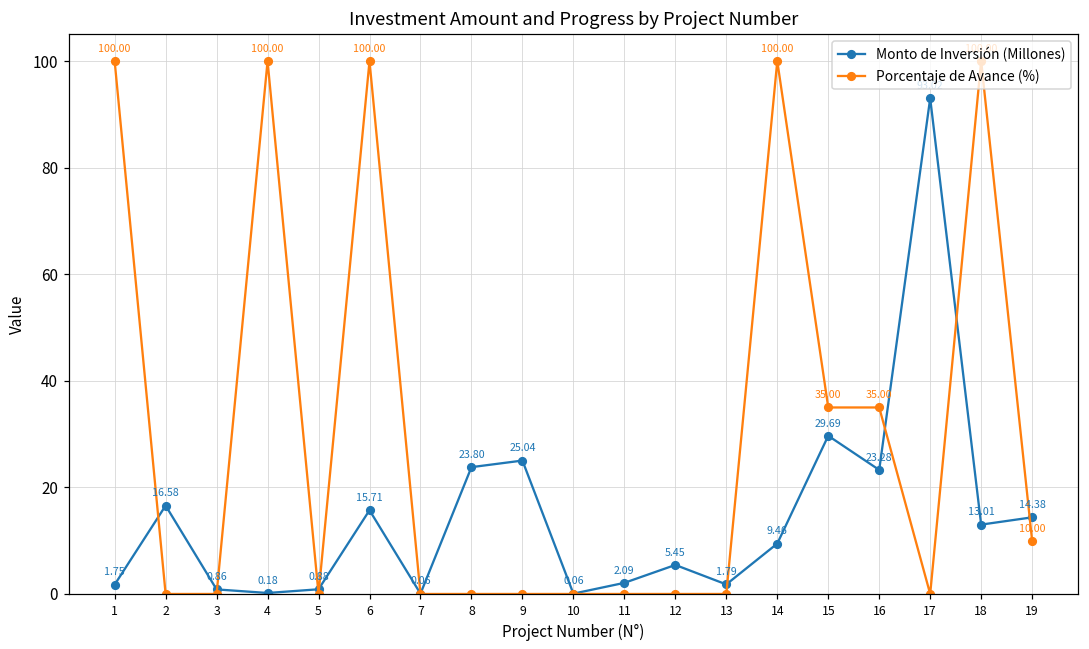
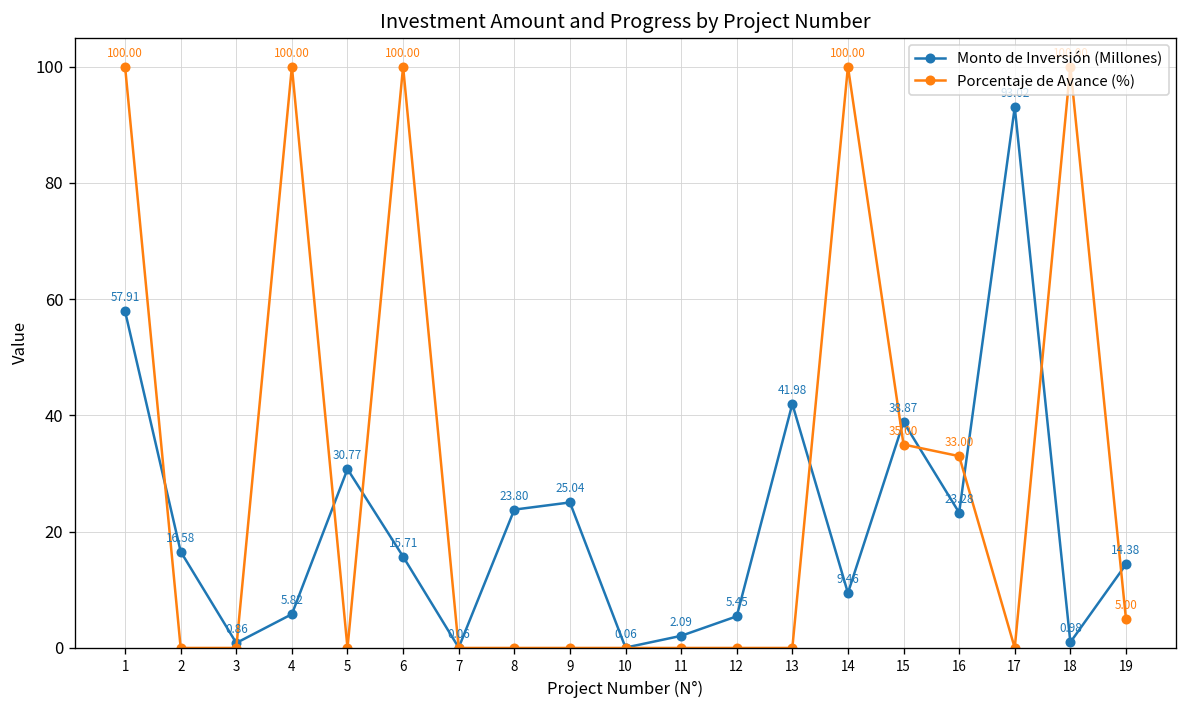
  {
    "Monto de Inversión (Millones)": {
-     "1": 1.75,
+     "1": 57.91,
      "2": 16.58,
      "3": 0.86,
-     "4": 0.18,
-     "5": 0.88,
+     "4": 5.82,
+     "5": 30.77,
      "6": 15.71,
      "8": 23.80,
      "9": 25.04,
      "11": 2.09,
      "12": 5.45,
-     "13": 1.79,
+     "13": 41.98,
      "14": 9.46,
-     "15": 29.69,
+     "15": 38.87,
      "16": 23.28,
-     "18": 13.01,
+     "18": 0.98,
      "19": 14.38
    },
    "Porcentaje de Avance (%)": {
      "1": 100.00,
      "4": 100.00,
      "6": 100.00,
      "14": 100.00,
      "15": 35.00,
-     "16": 35.00,
-     "19": 10.00
+     "16": 33.00,
+     "19": 5.00
    }
  }
